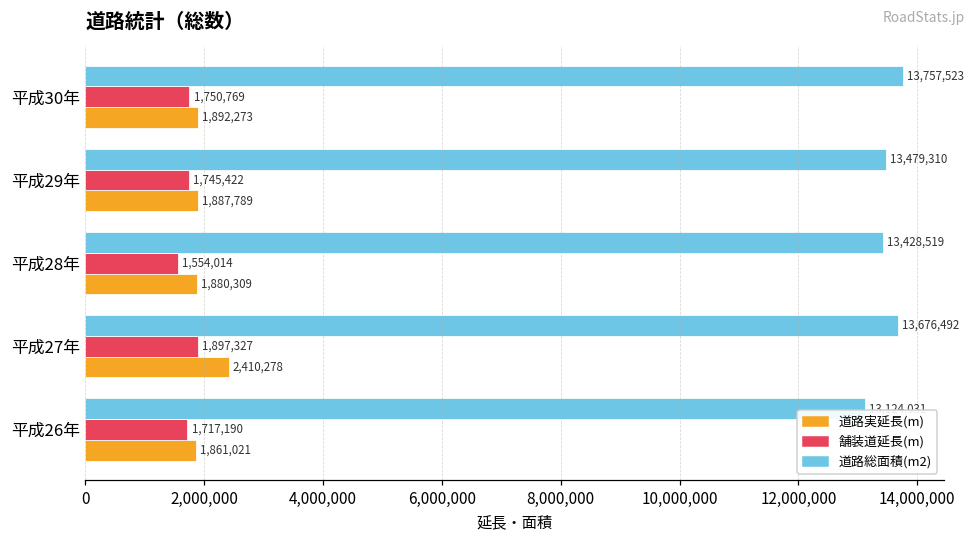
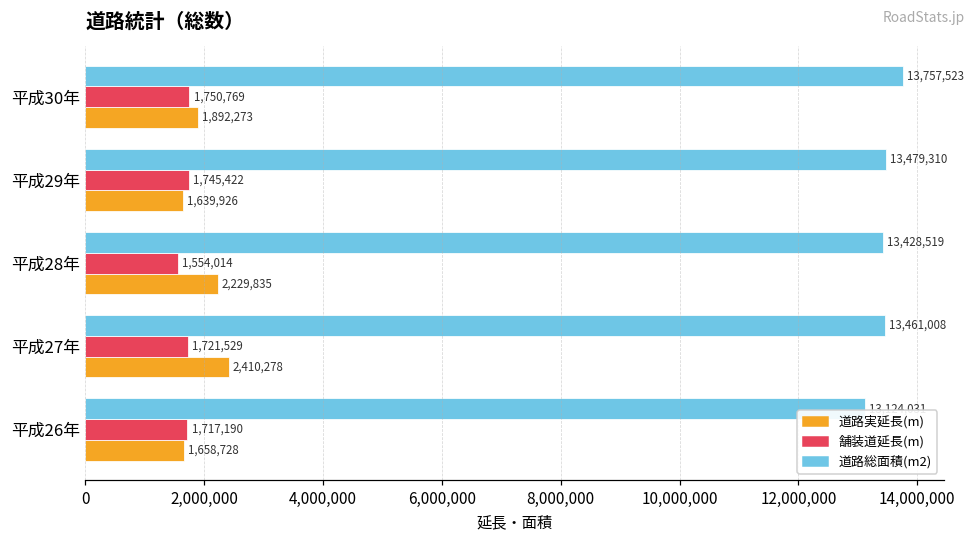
  {
    "道路実延長(m)": {
      "平成30年": "1,892,273",
-     "平成29年": "1,887,789",
-     "平成28年": "1,880,309",
+     "平成29年": "1,639,926",
+     "平成28年": "2,229,835",
      "平成27年": "2,410,278",
-     "平成26年": "1,861,021"
+     "平成26年": "1,658,728"
    },
    "舗装道延長(m)": {
      "平成30年": "1,750,769",
      "平成29年": "1,745,422",
      "平成28年": "1,554,014",
-     "平成27年": "1,897,327",
+     "平成27年": "1,721,529",
      "平成26年": "1,717,190"
    },
    "道路総面積(m2)": {
      "平成30年": "13,757,523",
      "平成29年": "13,479,310",
      "平成28年": "13,428,519",
-     "平成27年": "13,676,492"
+     "平成27年": "13,461,008"
    }
  }
